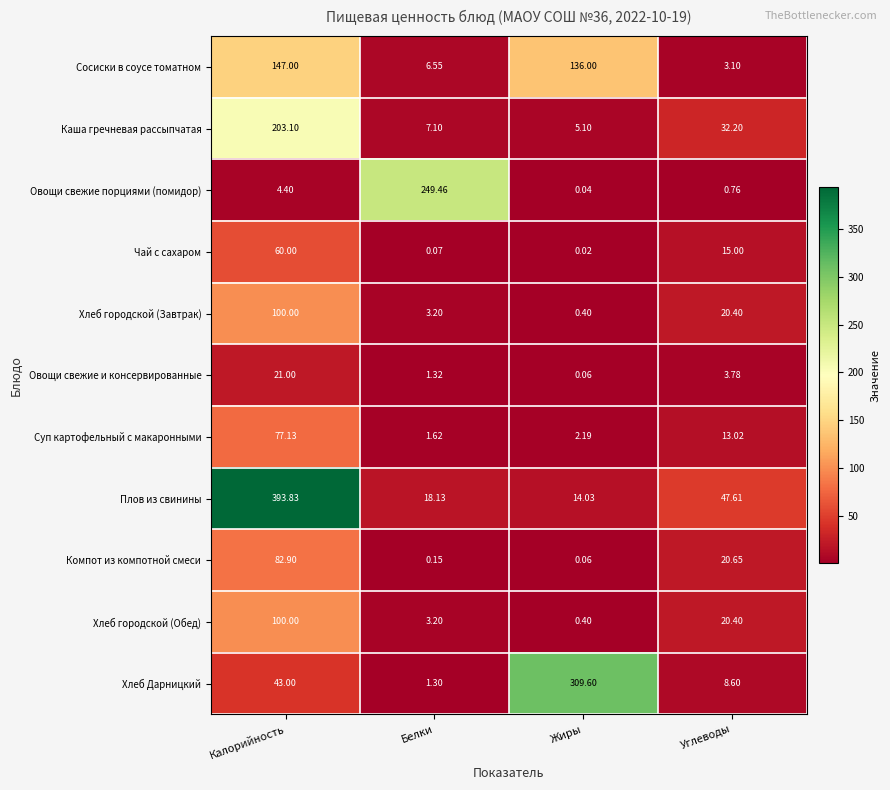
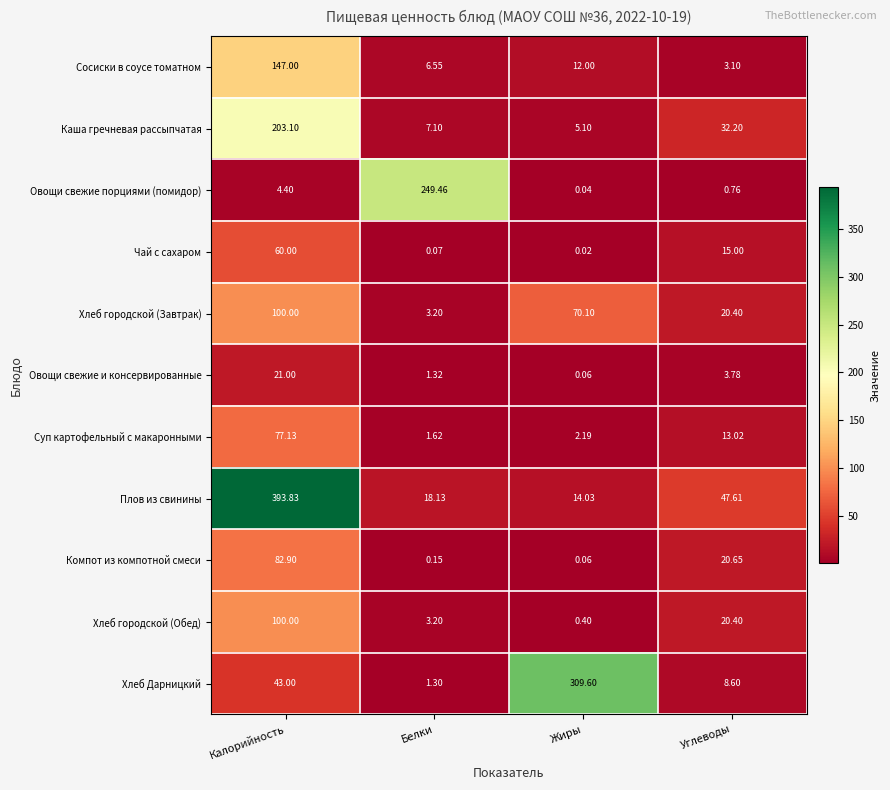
  {
    "Сосиски в соусе томатном": {
      "Калорийность": 147.00,
      "Белки": 6.55,
-     "Жиры": 136.00,
+     "Жиры": 12.00,
      "Углеводы": 3.10
    },
    "Каша гречневая рассыпчатая": {
      "Калорийность": 203.10,
      "Белки": 7.10,
      "Жиры": 5.10,
      "Углеводы": 32.20
    },
    "Овощи свежие порциями (помидор)": {
      "Калорийность": 4.40,
      "Белки": 249.46,
      "Жиры": 0.04,
      "Углеводы": 0.76
    },
    "Чай с сахаром": {
      "Калорийность": 60.00,
      "Белки": 0.07,
      "Жиры": 0.02,
      "Углеводы": 15.00
    },
    "Хлеб городской (Завтрак)": {
      "Калорийность": 100.00,
      "Белки": 3.20,
-     "Жиры": 0.40,
+     "Жиры": 70.10,
      "Углеводы": 20.40
    },
    "Овощи свежие и консервированные": {
      "Калорийность": 21.00,
      "Белки": 1.32,
      "Жиры": 0.06,
      "Углеводы": 3.78
    },
    "Суп картофельный с макаронными": {
      "Калорийность": 77.13,
      "Белки": 1.62,
      "Жиры": 2.19,
      "Углеводы": 13.02
    },
    "Плов из свинины": {
      "Калорийность": 393.83,
      "Белки": 18.13,
      "Жиры": 14.03,
      "Углеводы": 47.61
    },
    "Компот из компотной смеси": {
      "Калорийность": 82.90,
      "Белки": 0.15,
      "Жиры": 0.06,
      "Углеводы": 20.65
    },
    "Хлеб городской (Обед)": {
      "Калорийность": 100.00,
      "Белки": 3.20,
      "Жиры": 0.40,
      "Углеводы": 20.40
    },
    "Хлеб Дарницкий": {
      "Калорийность": 43.00,
      "Белки": 1.30,
      "Жиры": 309.60,
      "Углеводы": 8.60
    }
  }
